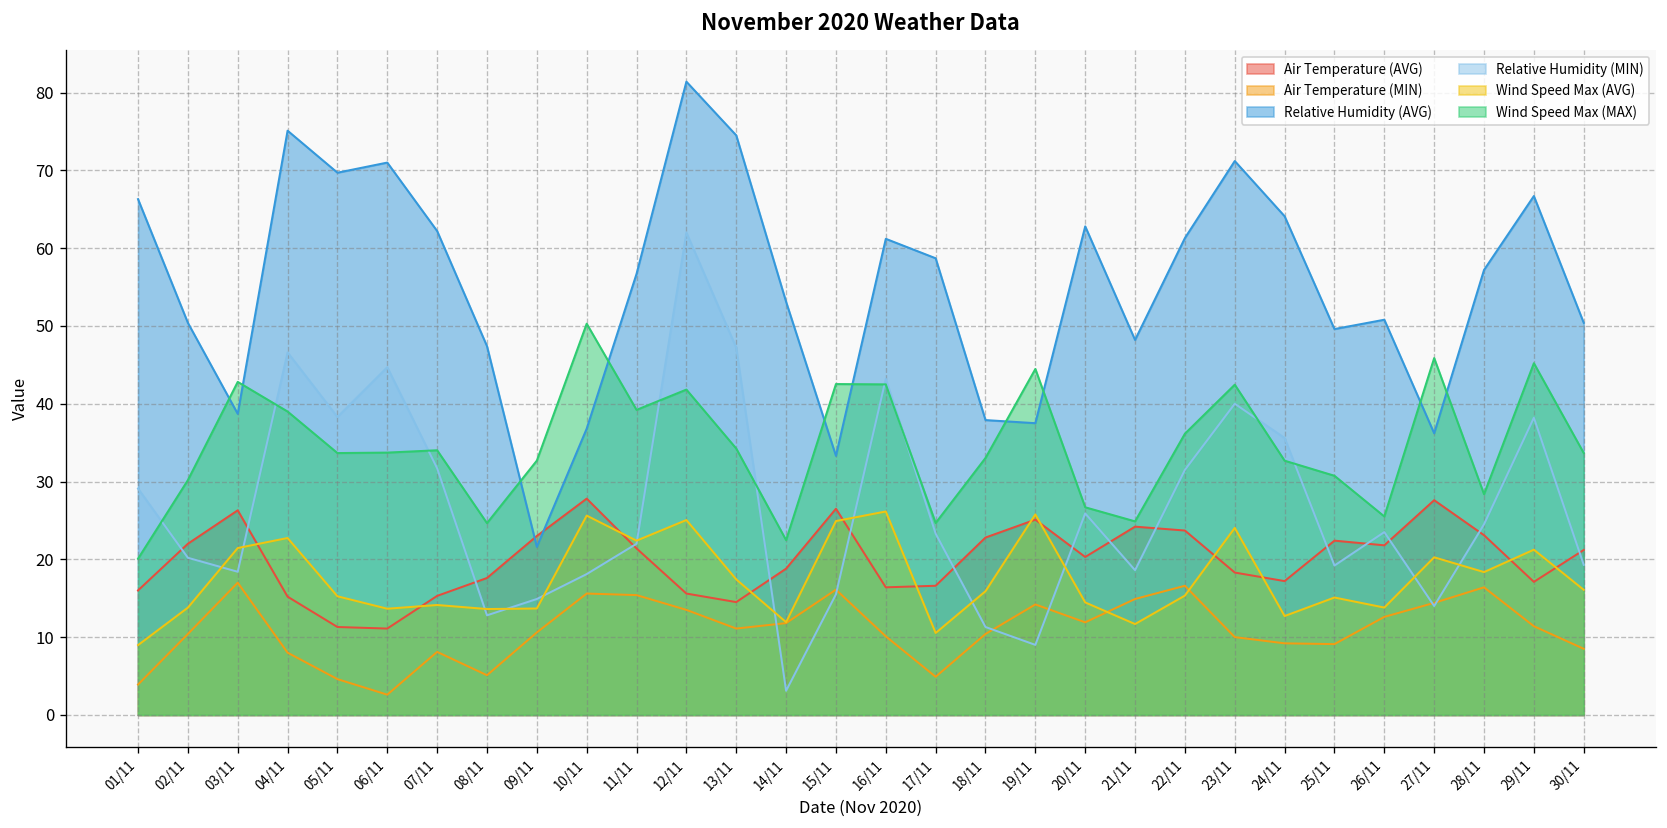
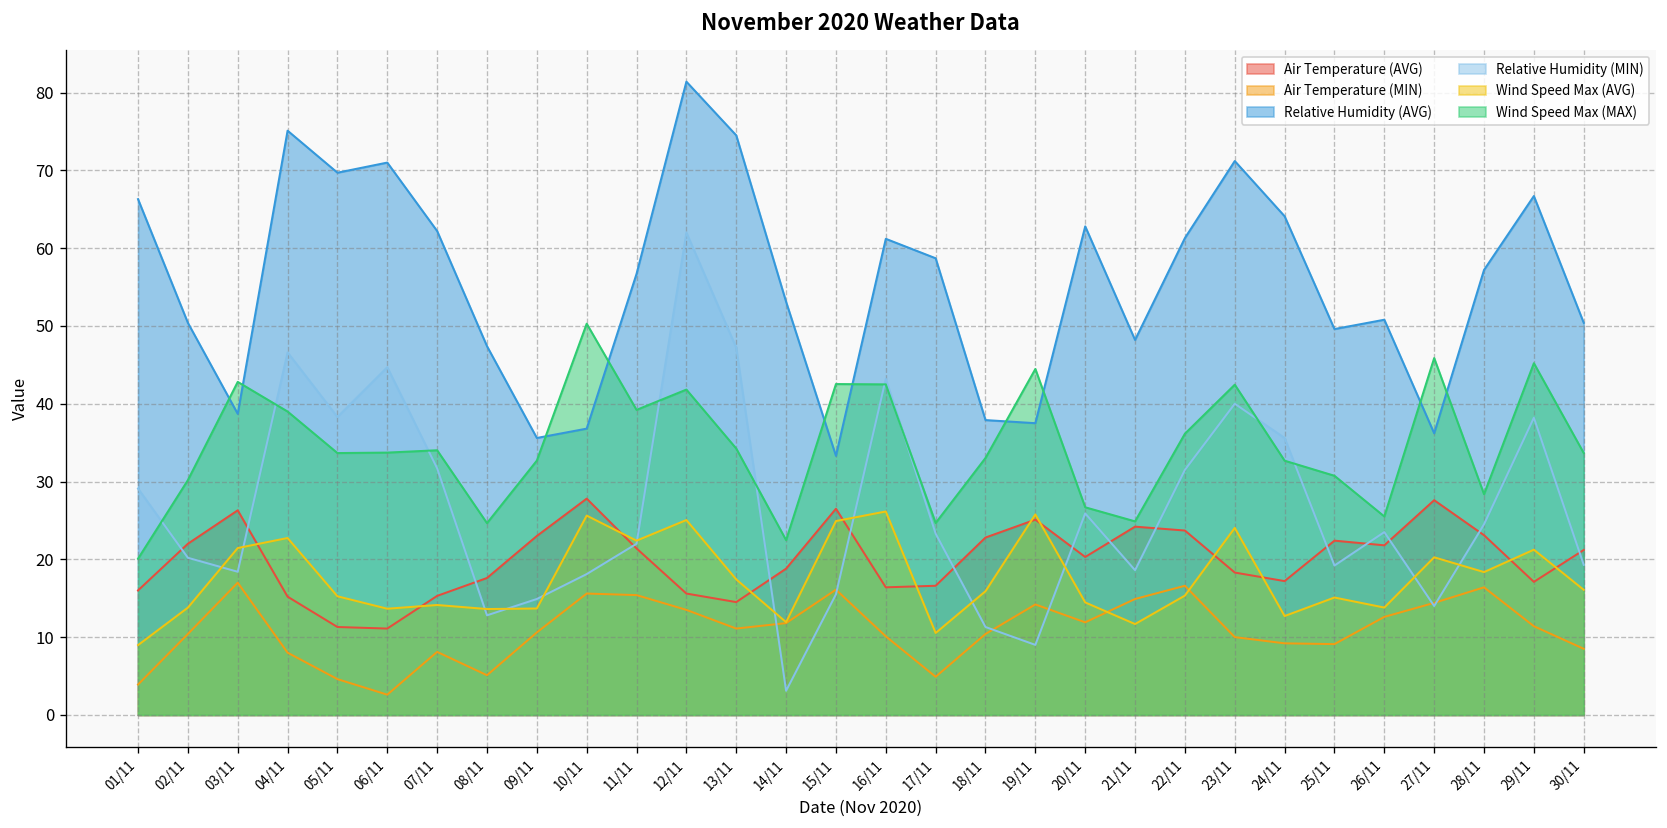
  {
    "Air Temperature (AVG)": {
      "01/11": 16,
      "02/11": 22,
      "03/11": 26,
      "04/11": 15,
      "05/11": 11,
      "06/11": 11,
      "07/11": 15,
      "08/11": 18,
      "09/11": 23,
      "10/11": 28,
      "11/11": 21,
      "12/11": 16,
      "13/11": 15,
      "14/11": 19,
      "15/11": 27,
      "16/11": 16,
      "17/11": 17,
      "18/11": 23,
      "19/11": 25,
      "20/11": 20,
      "21/11": 24,
      "22/11": 24,
      "23/11": 18,
      "24/11": 17,
      "25/11": 22,
      "26/11": 22,
      "27/11": 28,
      "28/11": 23,
      "29/11": 17,
      "30/11": 21
    },
    "Relative Humidity (AVG)": {
      "01/11": 66,
      "02/11": 50,
      "03/11": 39,
      "04/11": 75,
      "05/11": 70,
      "06/11": 71,
      "07/11": 62,
      "08/11": 47,
-     "09/11": 22,
+     "09/11": 36,
      "10/11": 37,
      "11/11": 57,
      "12/11": 81,
      "13/11": 75,
      "14/11": 53,
      "15/11": 33,
      "16/11": 61,
      "17/11": 59,
      "18/11": 38,
      "19/11": 38,
      "20/11": 63,
      "21/11": 48,
      "22/11": 61,
      "23/11": 71,
      "24/11": 64,
      "25/11": 50,
      "26/11": 51,
      "27/11": 36,
      "28/11": 57,
      "29/11": 67,
      "30/11": 50
    },
    "Relative Humidity (MIN)": {
      "01/11": 29,
      "02/11": 20,
      "03/11": 18,
      "04/11": 47,
      "05/11": 38,
      "06/11": 45,
      "07/11": 32,
      "08/11": 13,
      "09/11": 15,
      "10/11": 18,
      "11/11": 22,
      "12/11": 62,
      "13/11": 47,
      "14/11": 3,
      "15/11": 16,
      "16/11": 43,
      "17/11": 23,
      "18/11": 11,
      "19/11": 9,
      "20/11": 26,
      "21/11": 19,
      "22/11": 32,
      "23/11": 40,
      "24/11": 36,
      "25/11": 19,
      "26/11": 24,
      "27/11": 14,
      "28/11": 25,
      "29/11": 38,
      "30/11": 19
    },
    "Wind Speed Max (MAX)": {
      "01/11": 20,
      "02/11": 30,
      "03/11": 43,
      "04/11": 39,
      "05/11": 34,
      "06/11": 34,
      "07/11": 34,
      "08/11": 25,
      "09/11": 33,
      "10/11": 50,
      "11/11": 39,
      "12/11": 42,
      "13/11": 34,
      "14/11": 22,
      "15/11": 43,
      "16/11": 42,
      "17/11": 25,
      "18/11": 33,
      "19/11": 44,
      "20/11": 27,
      "21/11": 25,
      "22/11": 36,
      "23/11": 42,
      "24/11": 33,
      "25/11": 31,
      "26/11": 26,
      "27/11": 46,
      "28/11": 28,
      "29/11": 45,
      "30/11": 34
    }
  }
